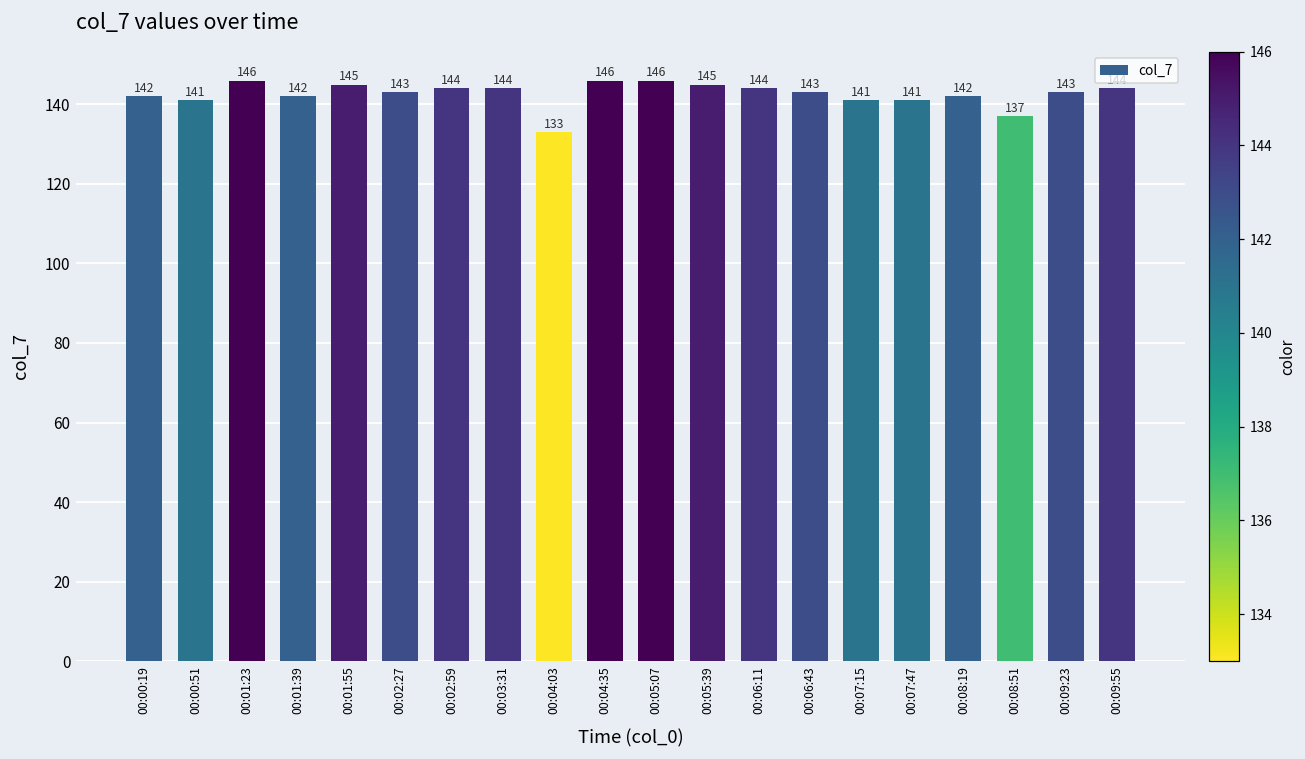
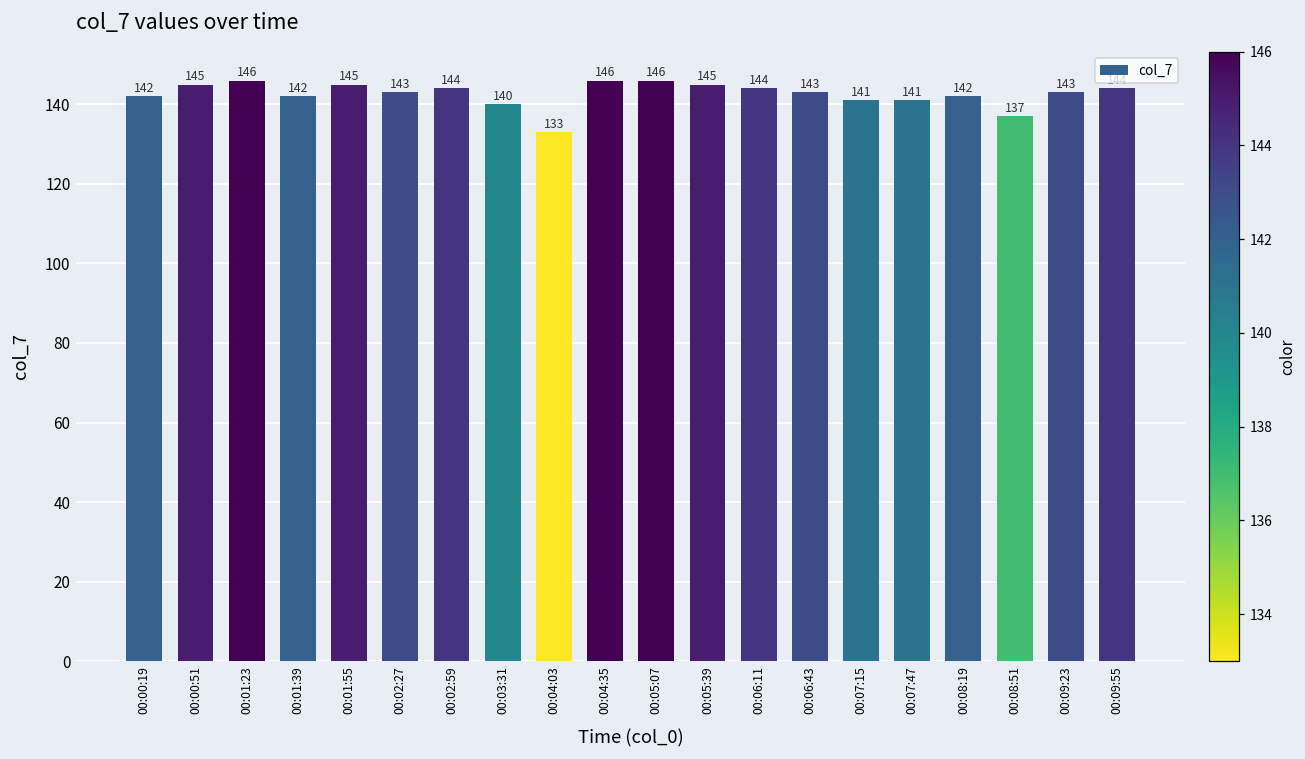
  {
    "00:00:19": 142,
-   "00:00:51": 141,
+   "00:00:51": 145,
    "00:01:23": 146,
    "00:01:39": 142,
    "00:01:55": 145,
    "00:02:27": 143,
    "00:02:59": 144,
-   "00:03:31": 144,
+   "00:03:31": 140,
    "00:04:03": 133,
    "00:04:35": 146,
    "00:05:07": 146,
    "00:05:39": 145,
    "00:06:11": 144,
    "00:06:43": 143,
    "00:07:15": 141,
    "00:07:47": 141,
    "00:08:19": 142,
    "00:08:51": 137,
    "00:09:23": 143
  }
